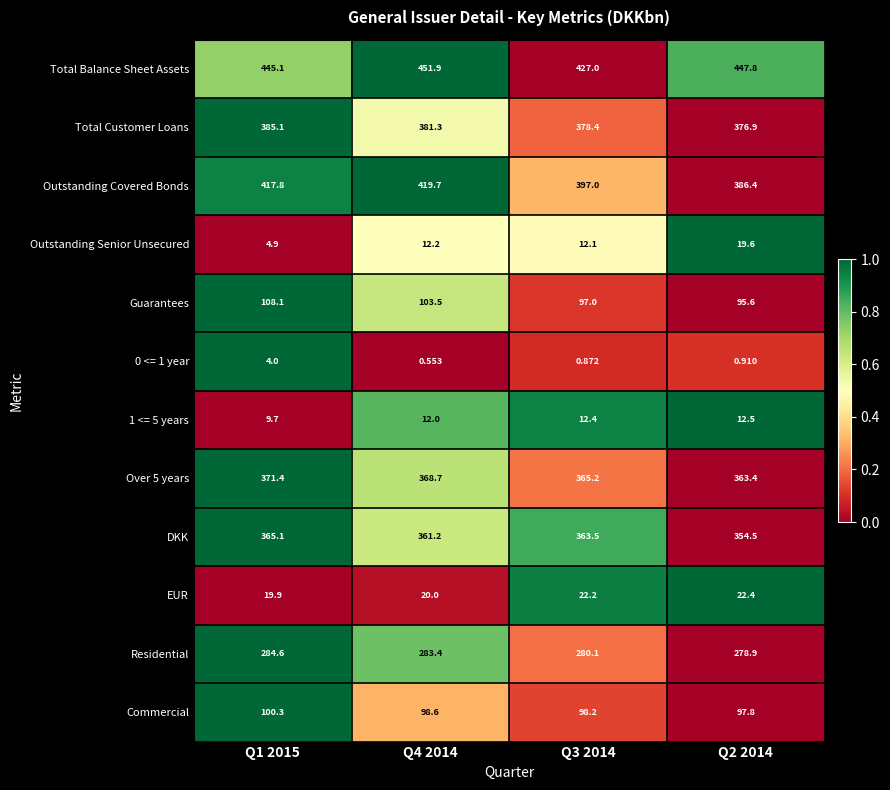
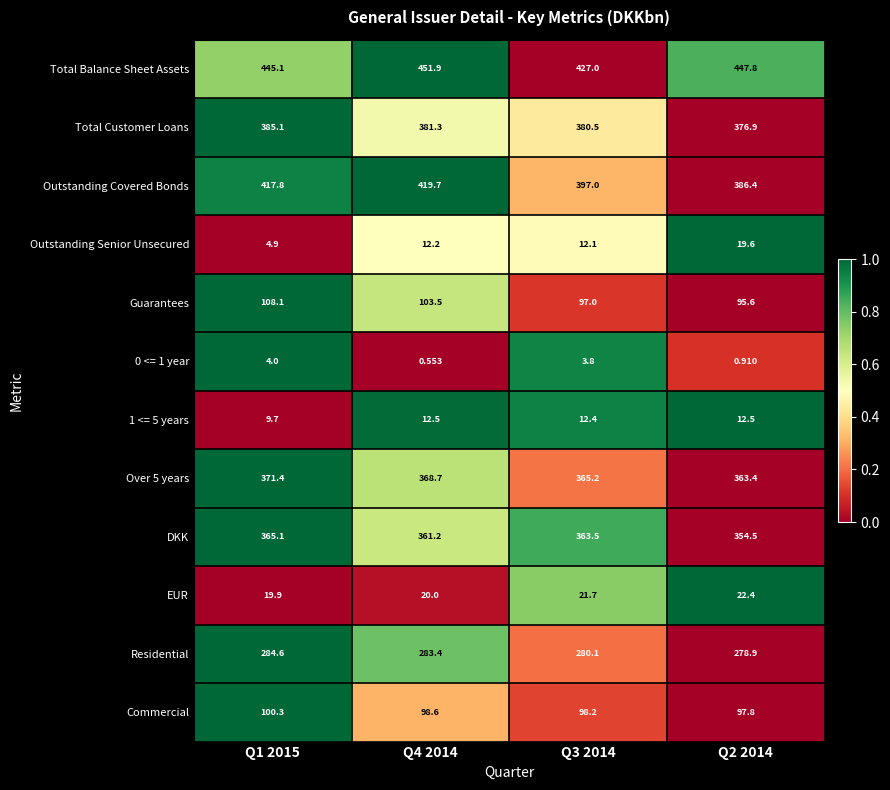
  {
    "Total Balance Sheet Assets": {
      "Q1 2015": 445.1,
      "Q4 2014": 451.9,
      "Q3 2014": 427.0,
      "Q2 2014": 447.8
    },
    "Total Customer Loans": {
      "Q1 2015": 385.1,
      "Q4 2014": 381.3,
-     "Q3 2014": 378.4,
+     "Q3 2014": 380.5,
      "Q2 2014": 376.9
    },
    "Outstanding Covered Bonds": {
      "Q1 2015": 417.8,
      "Q4 2014": 419.7,
      "Q3 2014": 397.0,
      "Q2 2014": 386.4
    },
    "Outstanding Senior Unsecured": {
      "Q1 2015": 4.9,
      "Q4 2014": 12.2,
      "Q3 2014": 12.1,
      "Q2 2014": 19.6
    },
    "Guarantees": {
      "Q1 2015": 108.1,
      "Q4 2014": 103.5,
      "Q3 2014": 97.0,
      "Q2 2014": 95.6
    },
    "0 <= 1 year": {
      "Q1 2015": 4.0,
      "Q4 2014": 0.553,
-     "Q3 2014": 0.872,
+     "Q3 2014": 3.8,
      "Q2 2014": 0.910
    },
    "1 <= 5 years": {
      "Q1 2015": 9.7,
-     "Q4 2014": 12.0,
+     "Q4 2014": 12.5,
      "Q3 2014": 12.4,
      "Q2 2014": 12.5
    },
    "Over 5 years": {
      "Q1 2015": 371.4,
      "Q4 2014": 368.7,
      "Q3 2014": 365.2,
      "Q2 2014": 363.4
    },
    "DKK": {
      "Q1 2015": 365.1,
      "Q4 2014": 361.2,
      "Q3 2014": 363.5,
      "Q2 2014": 354.5
    },
    "EUR": {
      "Q1 2015": 19.9,
      "Q4 2014": 20.0,
-     "Q3 2014": 22.2,
+     "Q3 2014": 21.7,
      "Q2 2014": 22.4
    },
    "Residential": {
      "Q1 2015": 284.6,
      "Q4 2014": 283.4,
      "Q3 2014": 280.1,
      "Q2 2014": 278.9
    },
    "Commercial": {
      "Q1 2015": 100.3,
      "Q4 2014": 98.6,
      "Q3 2014": 98.2,
      "Q2 2014": 97.8
    }
  }
